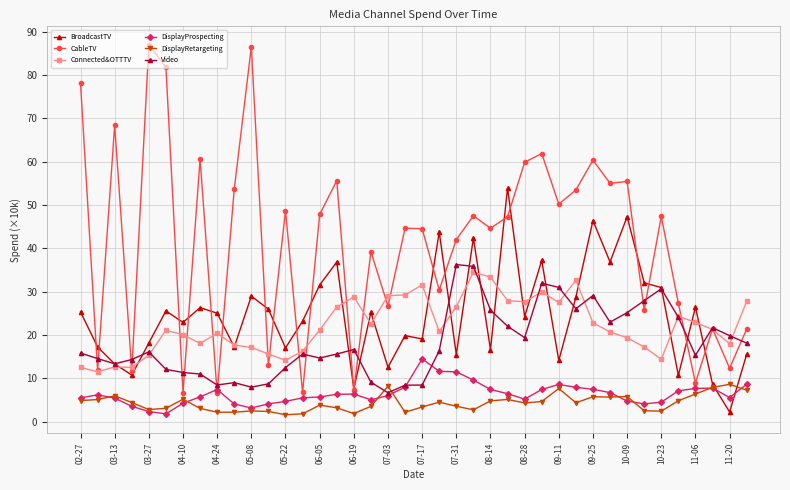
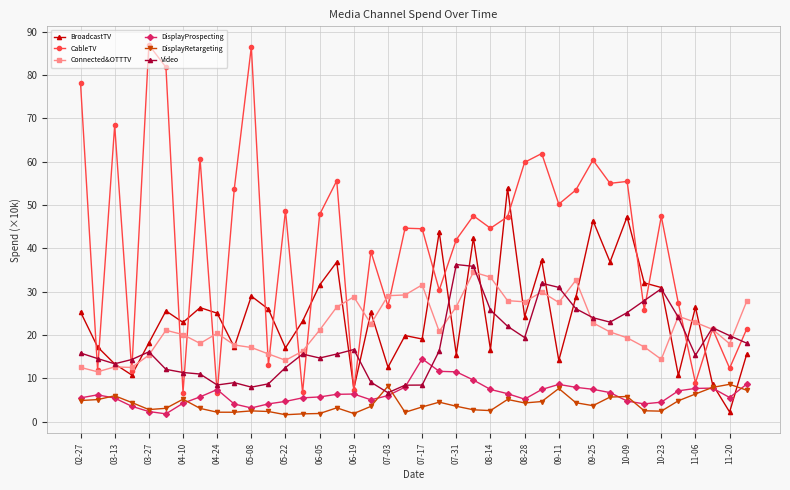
  {
    "BroadcastTV": {
      "02-27": 25,
      "03-27": 18,
      "04-10": 23,
      "04-24": 25,
      "05-08": 29,
      "05-22": 17,
      "06-05": 32,
      "07-03": 13,
      "07-17": 19,
      "07-31": 15,
      "08-14": 17,
      "08-28": 24,
      "09-11": 14,
      "09-25": 46,
      "10-09": 47,
      "11-06": 26,
      "11-20": 2
    },
    "Connected&OTTTV": {
      "02-27": 13,
      "03-13": 13,
      "03-27": 15,
      "04-10": 20,
      "04-24": 20,
      "05-08": 17,
      "05-22": 14,
      "06-05": 21,
      "06-19": 29,
      "07-03": 29,
      "07-17": 32,
      "07-31": 27,
      "08-14": 33,
      "08-28": 28,
      "09-11": 28,
      "09-25": 23,
      "10-09": 19,
      "10-23": 14,
      "11-06": 23,
      "11-20": 18
    },
    "DisplayRetargeting": {
      "02-27": 5,
      "04-10": 5,
      "04-24": 2,
      "05-08": 2,
      "05-22": 2,
-     "06-05": 4,
+     "06-05": 2,
      "06-19": 2,
      "07-03": 8,
      "07-17": 3,
      "07-31": 4,
-     "08-14": 5,
+     "08-14": 3,
      "08-28": 4,
      "09-11": 8,
-     "09-25": 6,
+     "09-25": 4,
      "10-09": 6,
      "10-23": 2,
      "11-06": 6,
      "11-20": 9
    },
    "Video": {
      "02-27": 16,
      "03-27": 16,
      "04-10": 11,
      "04-24": 8,
      "05-08": 8,
      "05-22": 12,
      "06-05": 15,
      "06-19": 17,
      "07-03": 7,
      "07-17": 8,
      "07-31": 36,
      "08-14": 26,
      "08-28": 19,
      "09-11": 31,
-     "09-25": 29,
+     "09-25": 24,
      "10-09": 25,
      "11-06": 15,
      "11-20": 20
    }
  }
